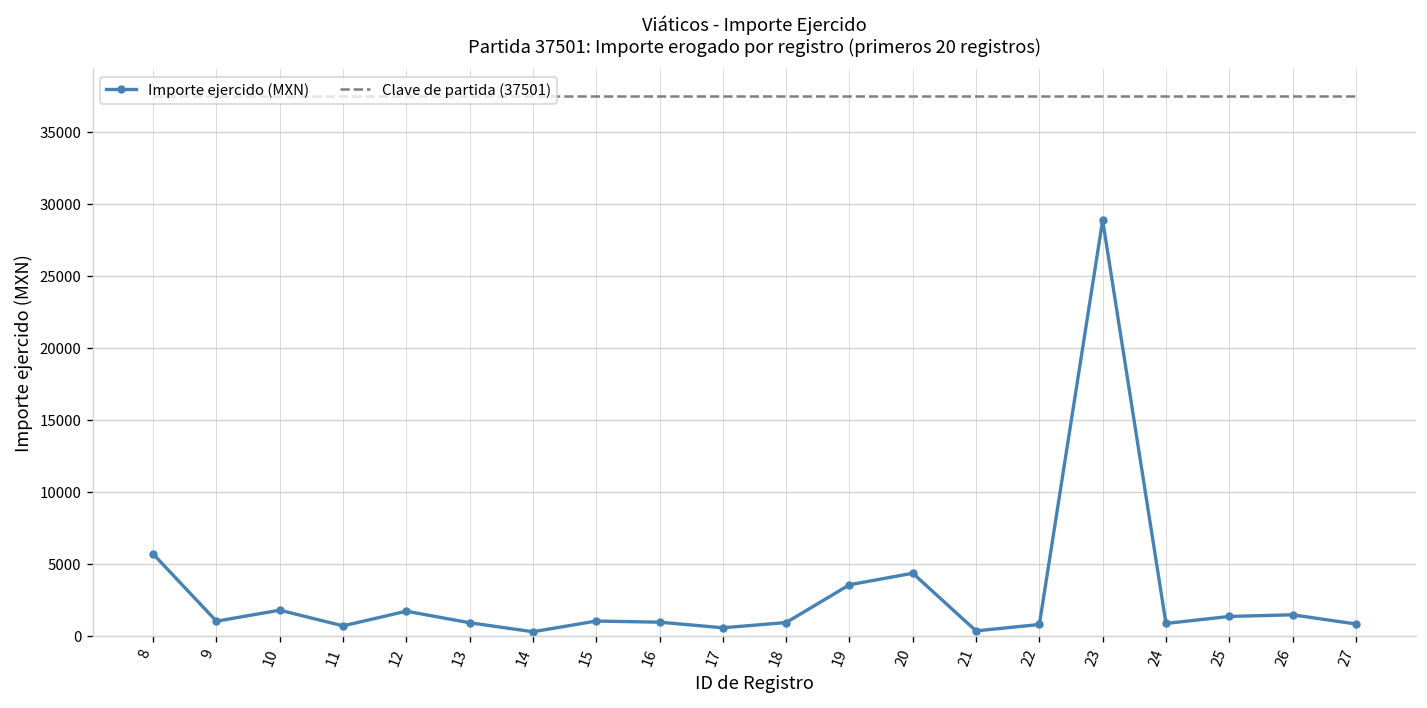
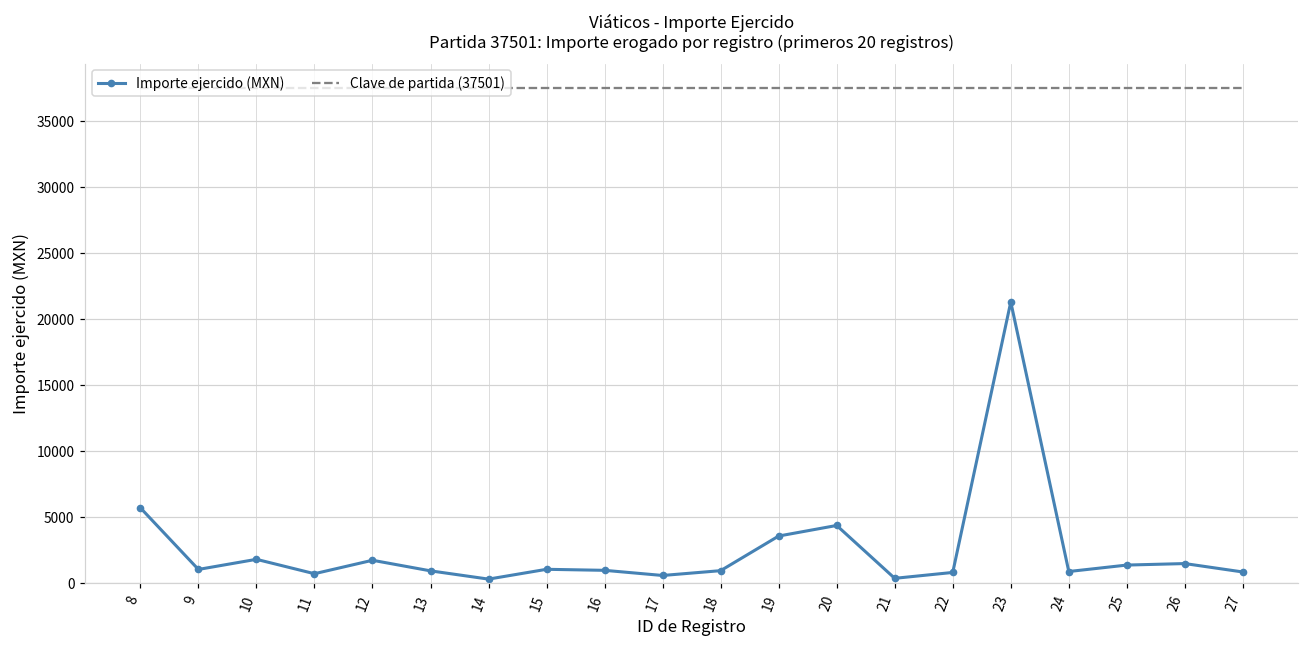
  {
    "Importe ejercido (MXN)": {
      "8": 5700,
      "9": 1000,
      "10": 1800,
      "11": 700,
      "12": 1700,
      "13": 900,
      "14": 300,
      "15": 1000,
      "16": 1000,
      "17": 600,
      "18": 900,
      "19": 3600,
      "20": 4400,
      "21": 400,
      "22": 800,
-     "23": 28900,
+     "23": 21300,
      "24": 900,
      "25": 1400,
      "26": 1500,
      "27": 800
    },
    "Clave de partida (37501)": {
      "15": 37500,
      "16": 37500,
      "17": 37500,
      "18": 37500,
      "19": 37500,
      "20": 37500,
      "21": 37500,
      "22": 37500,
      "23": 37500,
      "24": 37500,
      "25": 37500,
      "26": 37500,
      "27": 37500
    }
  }
